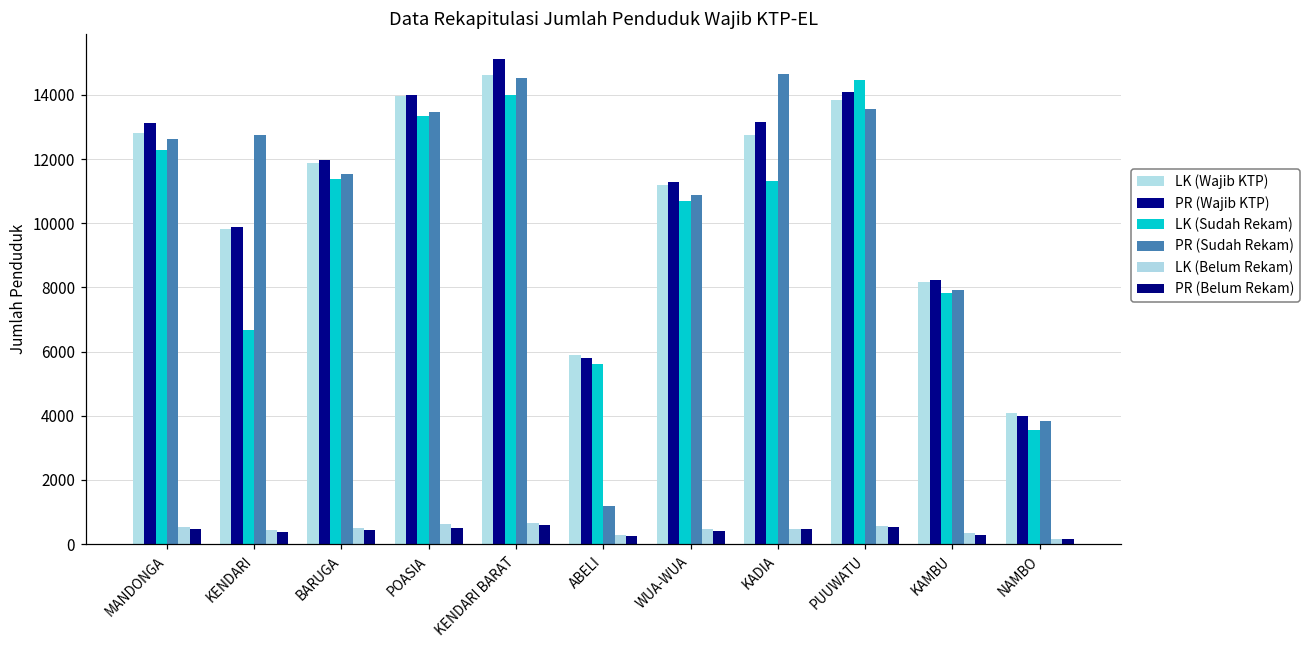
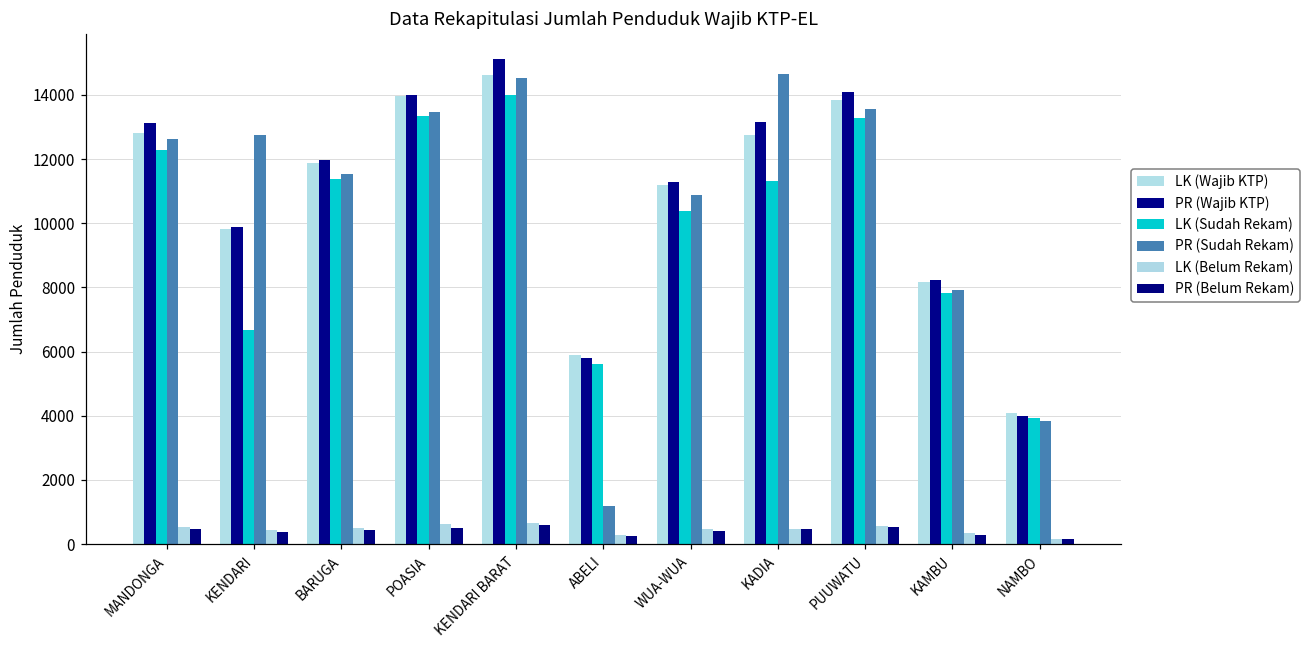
  {
    "LK (Sudah Rekam)": {
      "MANDONGA": 12300,
      "KENDARI": 6700,
      "BARUGA": 11400,
      "POASIA": 13300,
      "KENDARI BARAT": 14000,
      "ABELI": 5600,
-     "WUA-WUA": 10700,
+     "WUA-WUA": 10400,
      "KADIA": 11300,
-     "PUUWATU": 14500,
+     "PUUWATU": 13300,
      "KAMBU": 7800,
-     "NAMBO": 3600
+     "NAMBO": 3900
    },
    "PR (Sudah Rekam)": {
      "MANDONGA": 12600,
      "KENDARI": 12800,
      "BARUGA": 11500,
      "POASIA": 13500,
      "KENDARI BARAT": 14500,
      "ABELI": 1200,
      "WUA-WUA": 10900,
      "KADIA": 14700,
      "PUUWATU": 13600,
      "KAMBU": 7900,
      "NAMBO": 3800
    }
  }
